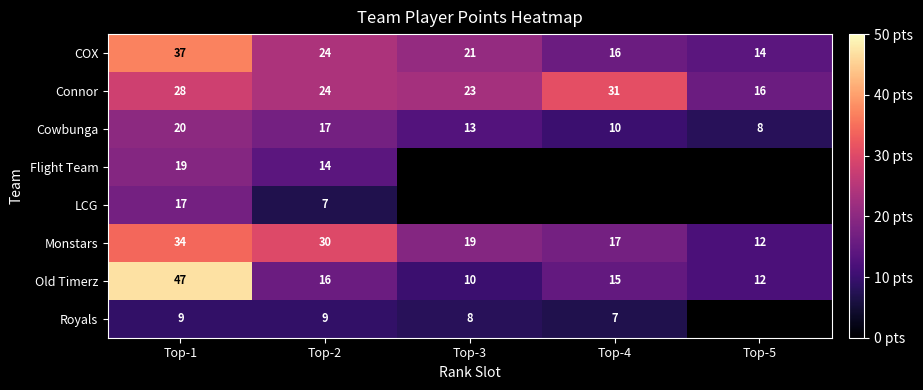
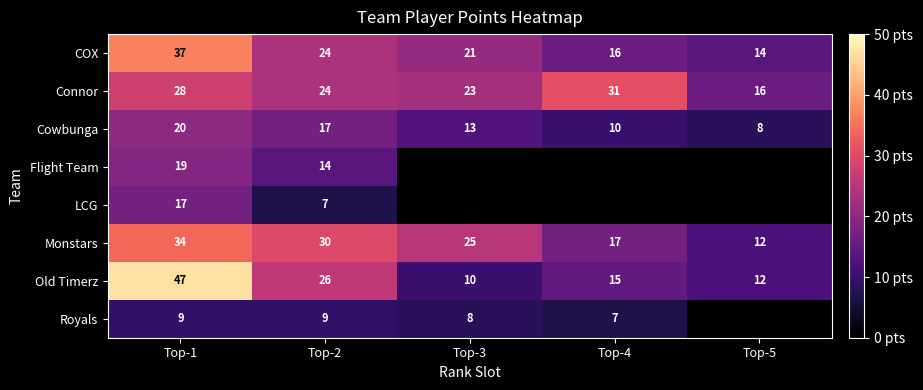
  {
    "COX": {
      "Top-1": 37,
      "Top-2": 24,
      "Top-3": 21,
      "Top-4": 16,
      "Top-5": 14
    },
    "Connor": {
      "Top-1": 28,
      "Top-2": 24,
      "Top-3": 23,
      "Top-4": 31,
      "Top-5": 16
    },
    "Cowbunga": {
      "Top-1": 20,
      "Top-2": 17,
      "Top-3": 13,
      "Top-4": 10,
      "Top-5": 8
    },
    "Flight Team": {
      "Top-1": 19,
      "Top-2": 14
    },
    "LCG": {
      "Top-1": 17,
      "Top-2": 7
    },
    "Monstars": {
      "Top-1": 34,
      "Top-2": 30,
-     "Top-3": 19,
+     "Top-3": 25,
      "Top-4": 17,
      "Top-5": 12
    },
    "Old Timerz": {
      "Top-1": 47,
-     "Top-2": 16,
+     "Top-2": 26,
      "Top-3": 10,
      "Top-4": 15,
      "Top-5": 12
    },
    "Royals": {
      "Top-1": 9,
      "Top-2": 9,
      "Top-3": 8,
      "Top-4": 7
    }
  }
